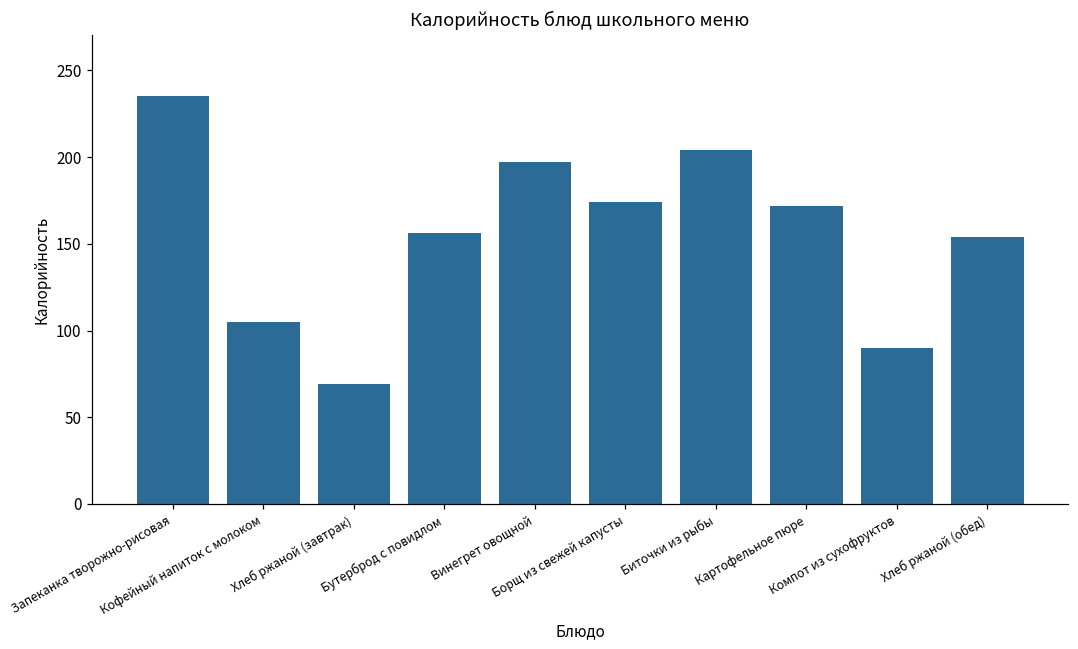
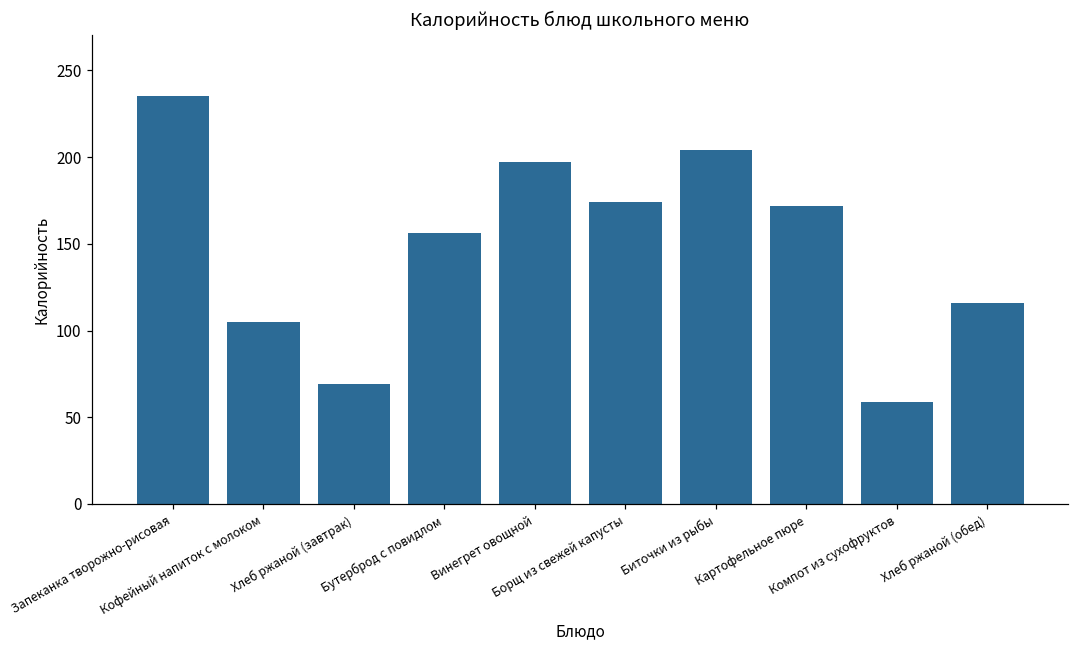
  {
    "Запеканка творожно-рисовая": 235,
    "Кофейный напиток с молоком": 105,
    "Хлеб ржаной (завтрак)": 69,
    "Бутерброд с повидлом": 156,
    "Винегрет овощной": 197,
    "Борщ из свежей капусты": 174,
    "Биточки из рыбы": 204,
    "Картофельное пюре": 172,
-   "Компот из сухофруктов": 90,
-   "Хлеб ржаной (обед)": 154
+   "Компот из сухофруктов": 59,
+   "Хлеб ржаной (обед)": 116
  }
